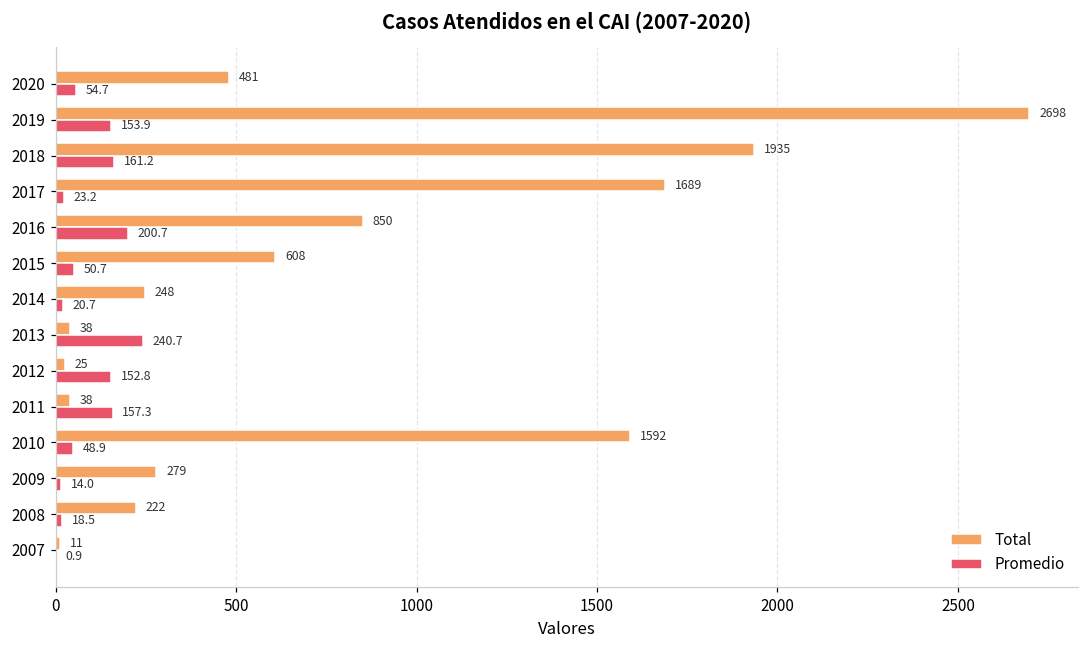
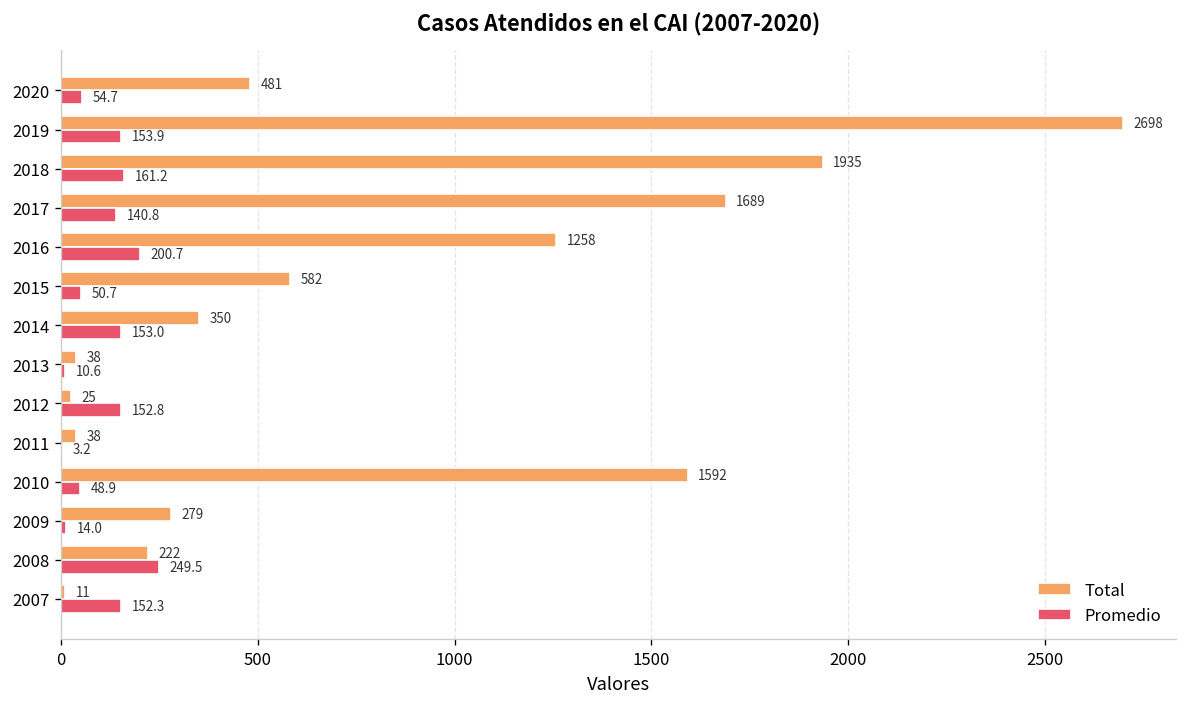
  {
    "Total": {
      "2020": 481,
      "2019": 2698,
      "2018": 1935,
      "2017": 1689,
-     "2016": 850,
-     "2015": 608,
-     "2014": 248,
+     "2016": 1258,
+     "2015": 582,
+     "2014": 350,
      "2013": 38,
      "2012": 25,
      "2011": 38,
      "2010": 1592,
      "2009": 279,
      "2008": 222,
      "2007": 11
    },
    "Promedio": {
      "2020": 54.7,
      "2019": 153.9,
      "2018": 161.2,
-     "2017": 23.2,
+     "2017": 140.8,
      "2016": 200.7,
      "2015": 50.7,
-     "2014": 20.7,
-     "2013": 240.7,
+     "2014": 153.0,
+     "2013": 10.6,
      "2012": 152.8,
-     "2011": 157.3,
+     "2011": 3.2,
      "2010": 48.9,
      "2009": 14.0,
-     "2008": 18.5,
-     "2007": 0.9
+     "2008": 249.5,
+     "2007": 152.3
    }
  }
